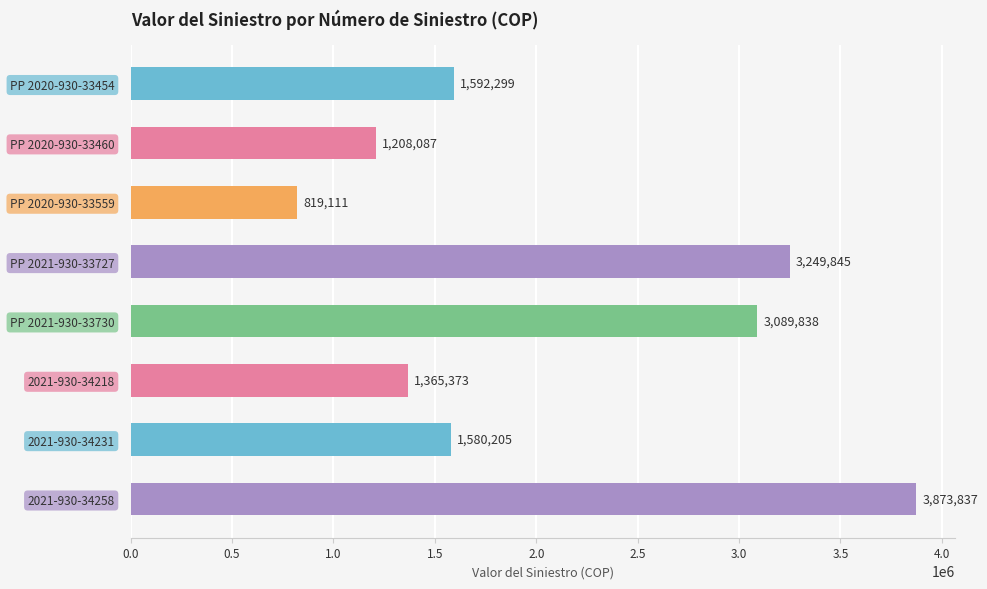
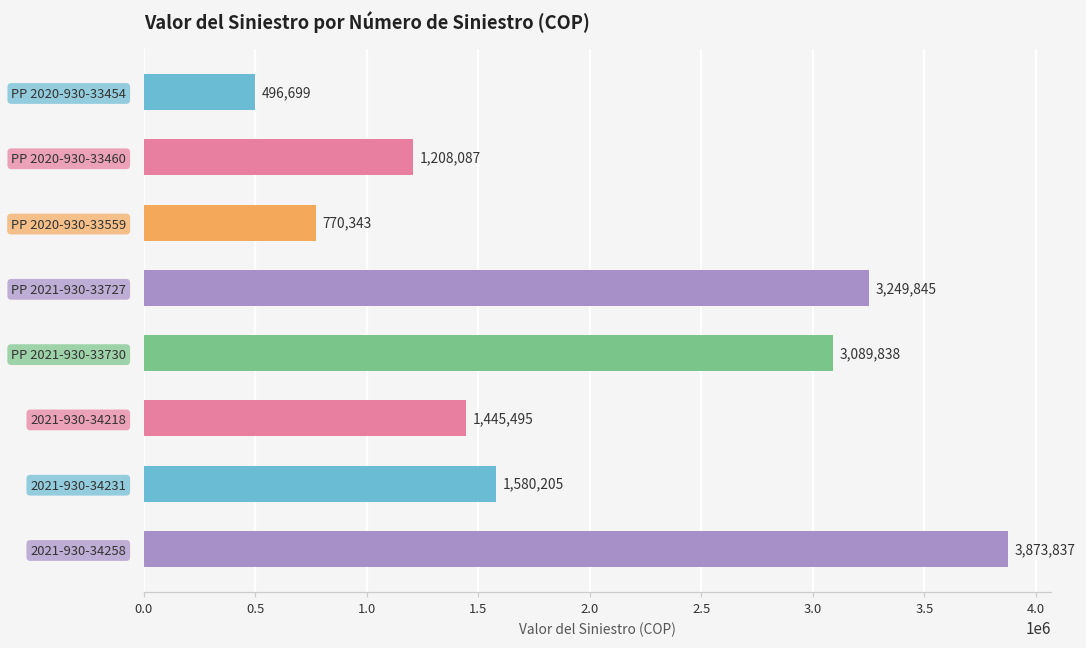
  {
-   "PP 2020-930-33454": "1,592,299",
+   "PP 2020-930-33454": "496,699",
    "PP 2020-930-33460": "1,208,087",
-   "PP 2020-930-33559": "819,111",
+   "PP 2020-930-33559": "770,343",
    "PP 2021-930-33727": "3,249,845",
    "PP 2021-930-33730": "3,089,838",
-   "2021-930-34218": "1,365,373",
+   "2021-930-34218": "1,445,495",
    "2021-930-34231": "1,580,205",
    "2021-930-34258": "3,873,837"
  }
